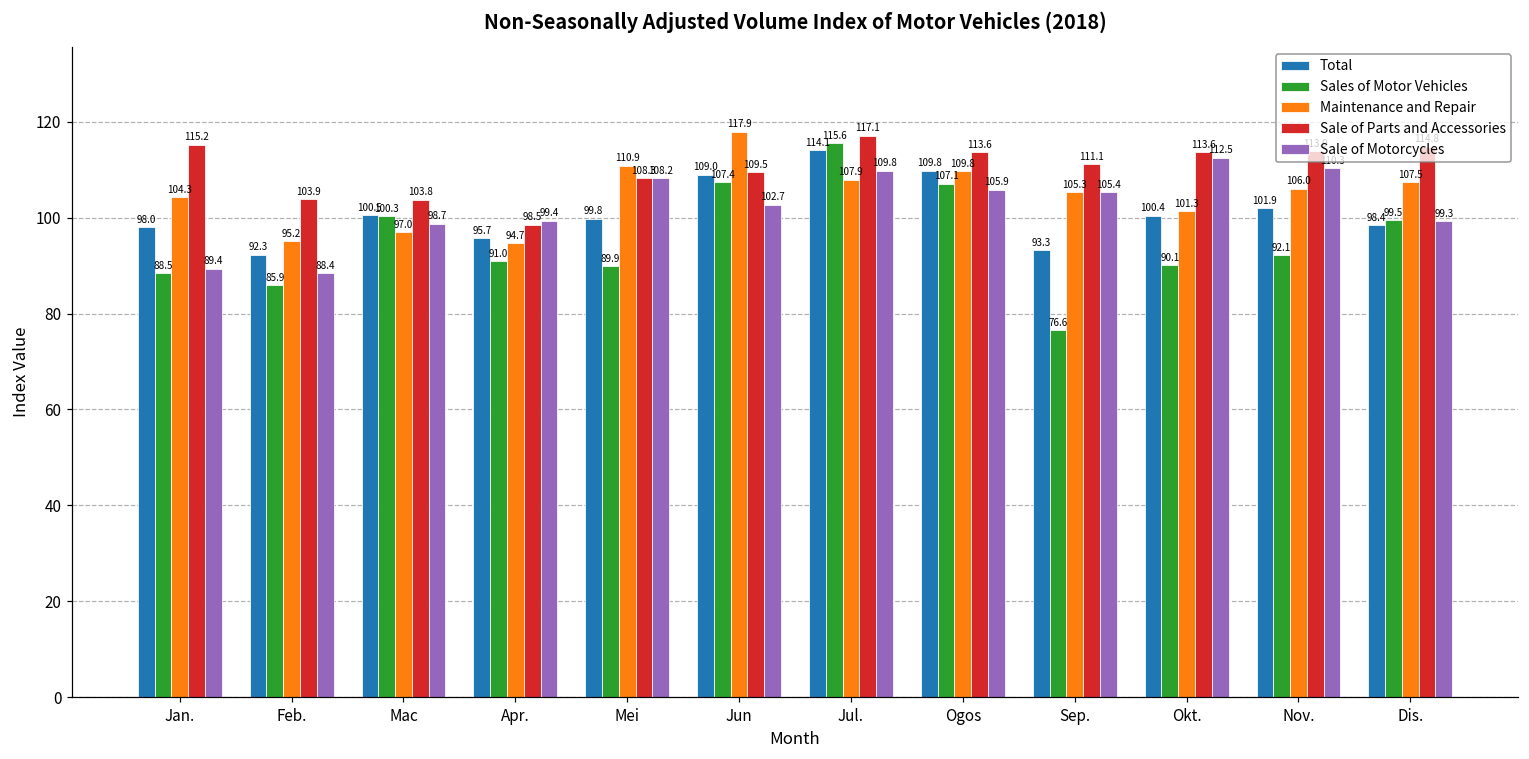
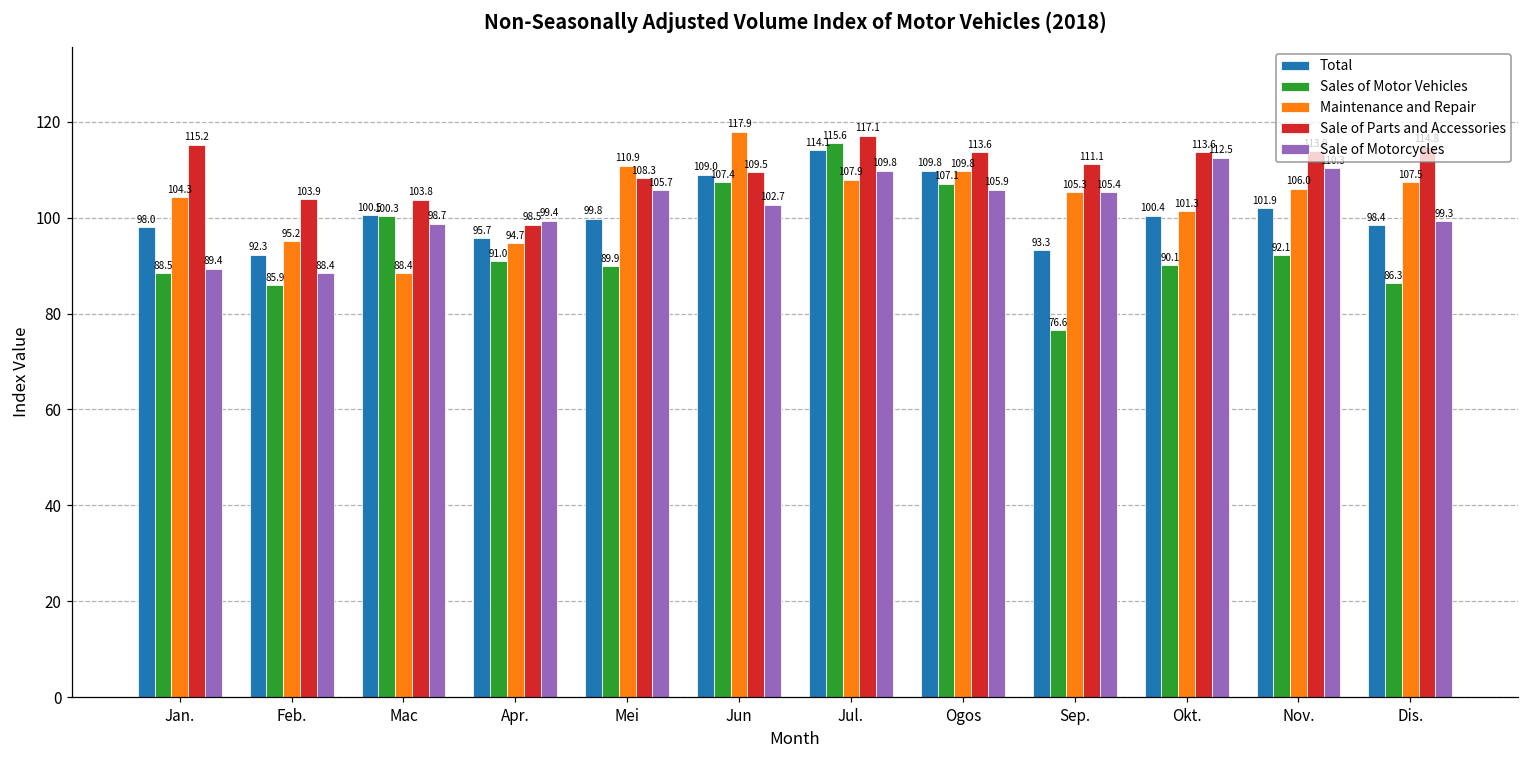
  {
    "Total": {
      "Jan.": 98.0,
      "Feb.": 92.3,
      "Apr.": 95.7,
      "Mei": 99.8,
      "Jun": 109.0,
      "Jul.": 114.1,
      "Ogos": 109.8,
      "Sep.": 93.3,
      "Okt.": 100.4,
      "Nov.": 101.9,
      "Dis.": 98.4
    },
    "Sales of Motor Vehicles": {
      "Jan.": 88.5,
      "Feb.": 85.9,
      "Apr.": 91.0,
      "Mei": 89.9,
      "Jun": 107.4,
      "Jul.": 115.6,
      "Ogos": 107.1,
      "Sep.": 76.6,
      "Okt.": 90.1,
      "Nov.": 92.1,
-     "Dis.": 99.5
+     "Dis.": 86.3
    },
    "Maintenance and Repair": {
      "Jan.": 104.3,
      "Feb.": 95.2,
-     "Mac": 97.0,
+     "Mac": 88.4,
      "Apr.": 94.7,
      "Mei": 110.9,
      "Jun": 117.9,
      "Jul.": 107.9,
      "Ogos": 109.8,
      "Sep.": 105.3,
      "Okt.": 101.3,
      "Nov.": 106.0,
      "Dis.": 107.5
    },
    "Sale of Parts and Accessories": {
      "Jan.": 115.2,
      "Feb.": 103.9,
      "Mac": 103.8,
      "Apr.": 98.5,
      "Mei": 108.3,
      "Jun": 109.5,
      "Jul.": 117.1,
      "Ogos": 113.6,
      "Sep.": 111.1
    },
    "Sale of Motorcycles": {
      "Jan.": 89.4,
      "Feb.": 88.4,
      "Mac": 98.7,
      "Apr.": 99.4,
-     "Mei": 108.2,
+     "Mei": 105.7,
      "Jun": 102.7,
      "Jul.": 109.8,
      "Ogos": 105.9,
      "Sep.": 105.4,
      "Dis.": 99.3
    }
  }
